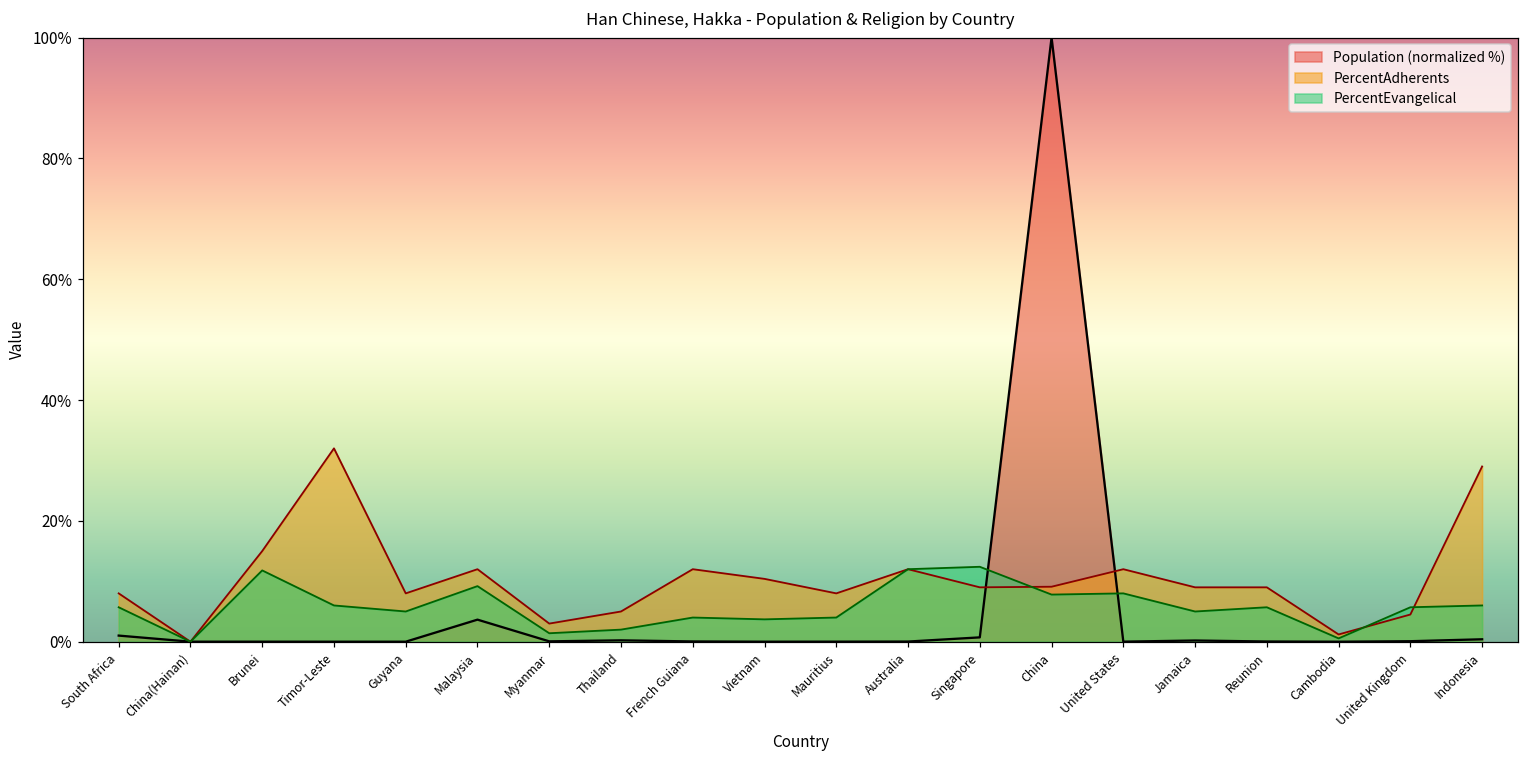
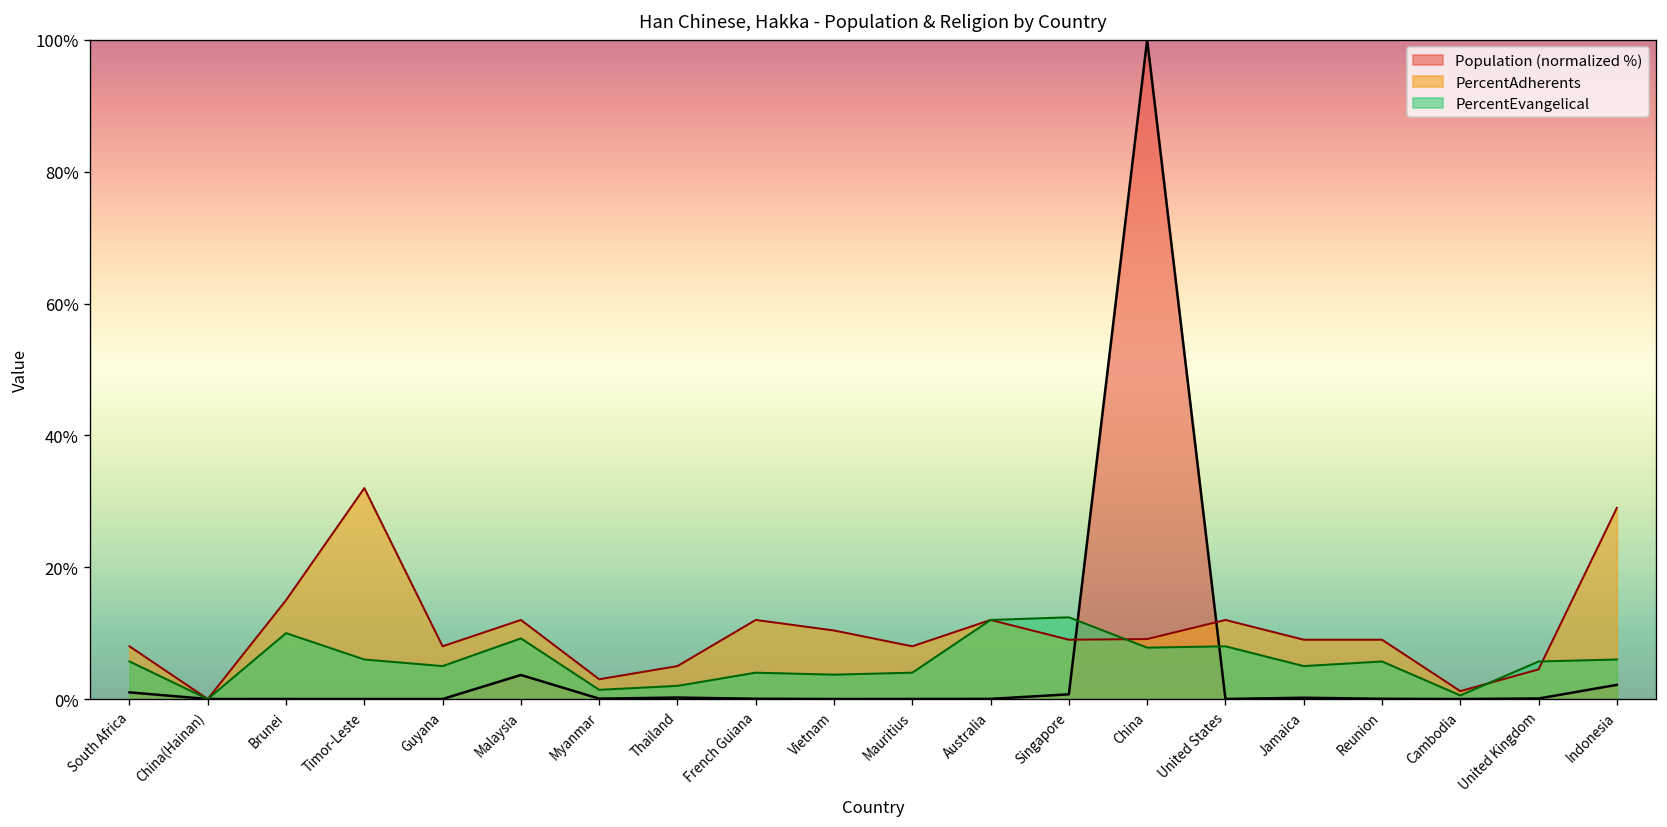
  {
    "Population (normalized %)": {
      "South Africa": "1%",
      "Brunei": "0%",
      "Timor-Leste": "0%",
      "Guyana": "0%",
      "Malaysia": "4%",
      "Myanmar": "0%",
      "Thailand": "0%",
      "French Guiana": "0%",
      "Vietnam": "0%",
      "Mauritius": "0%",
      "Australia": "0%",
      "Singapore": "1%",
      "China": "100%",
      "United States": "0%",
      "Jamaica": "0%",
      "Reunion": "0%",
      "Cambodia": "0%",
      "United Kingdom": "0%",
-     "Indonesia": "0%"
+     "Indonesia": "2%"
    },
    "PercentAdherents": {
      "South Africa": "8%",
      "Brunei": "15%",
      "Timor-Leste": "32%",
      "Guyana": "8%",
      "Malaysia": "12%",
      "Myanmar": "3%",
      "Thailand": "5%",
      "French Guiana": "12%",
      "Vietnam": "10%",
      "Mauritius": "8%",
      "Singapore": "9%",
      "China": "9%",
      "United States": "12%",
      "Jamaica": "9%",
      "Reunion": "9%",
      "Cambodia": "1%",
      "United Kingdom": "5%",
      "Indonesia": "29%"
    },
    "PercentEvangelical": {
      "South Africa": "6%",
-     "Brunei": "12%",
+     "Brunei": "10%",
      "Timor-Leste": "6%",
      "Guyana": "5%",
      "Malaysia": "9%",
      "Myanmar": "1%",
      "Thailand": "2%",
      "French Guiana": "4%",
      "Vietnam": "4%",
      "Mauritius": "4%",
      "Singapore": "12%",
      "China": "8%",
      "United States": "8%",
      "Jamaica": "5%",
      "Reunion": "6%",
      "Cambodia": "1%",
      "United Kingdom": "6%",
      "Indonesia": "6%"
    }
  }
